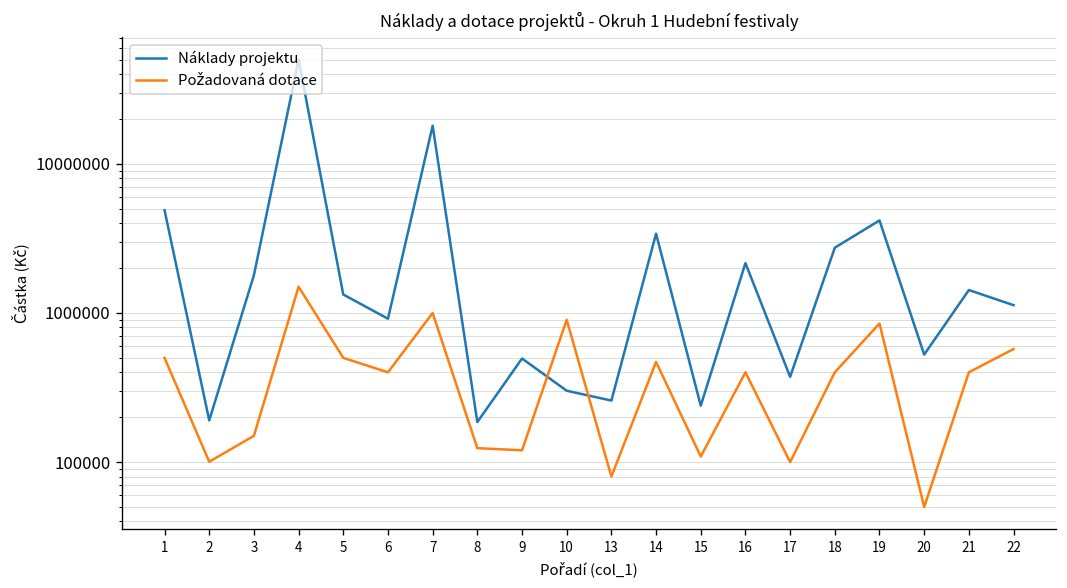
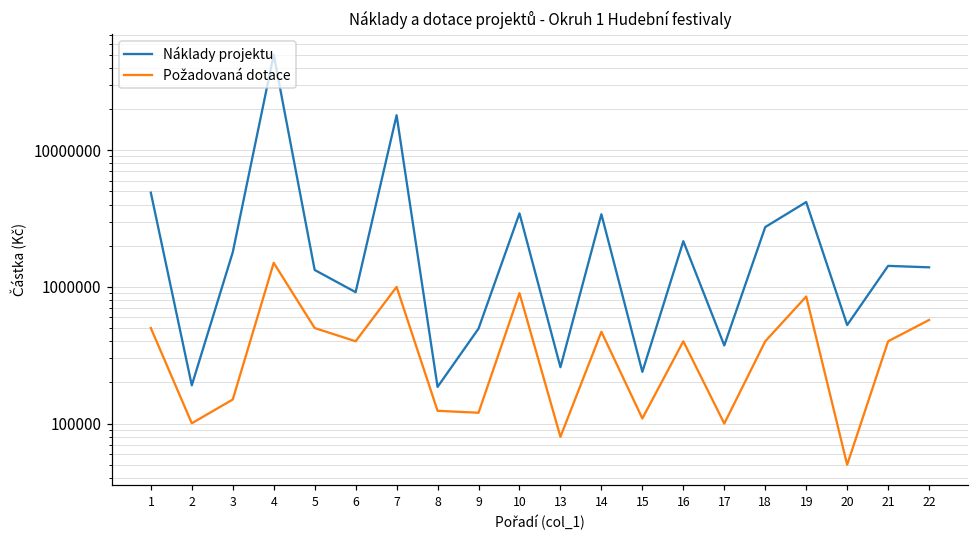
  {
    "Náklady projektu": {
      "1": 4900000,
      "2": 190000,
      "3": 1800000,
      "5": 1300000,
      "6": 900000,
      "7": 18000000,
      "8": 190000,
      "9": 500000,
-     "10": 300000,
+     "10": 3500000,
      "13": 260000,
      "14": 3400000,
      "15": 240000,
      "16": 2200000,
      "17": 370000,
      "18": 2700000,
      "19": 4200000,
      "20": 530000,
      "21": 1400000,
-     "22": 1100000
+     "22": 1400000
    },
    "Požadovaná dotace": {
      "1": 500000,
      "2": 100000,
      "3": 150000,
      "4": 1500000,
      "5": 500000,
      "6": 400000,
      "7": 1000000,
      "8": 120000,
      "9": 120000,
      "10": 900000,
      "13": 80000,
      "14": 470000,
      "15": 110000,
      "16": 400000,
      "17": 100000,
      "18": 400000,
      "19": 900000,
      "20": 50000,
      "21": 400000,
      "22": 600000
    }
  }
